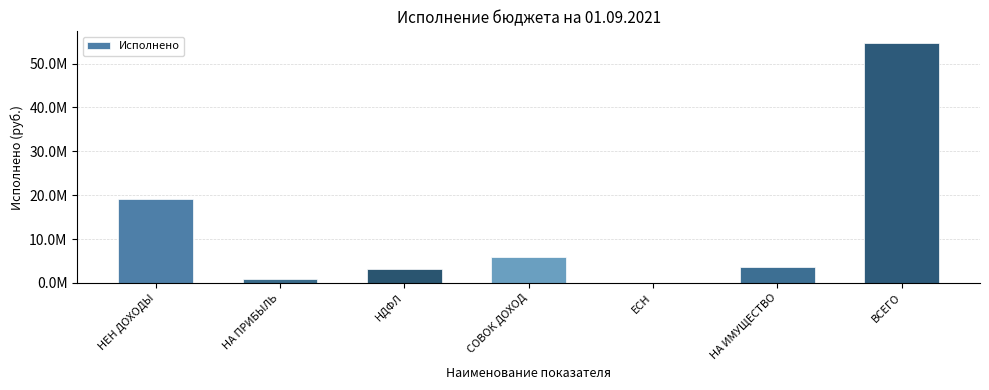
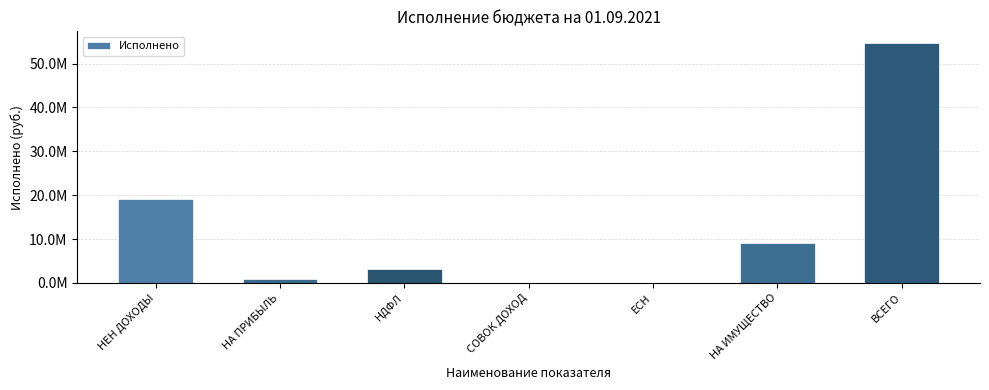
  {
    "НЕН ДОХОДЫ": 19000000,
    "НА ПРИБЫЛЬ": 1000000,
    "НДФЛ": 3000000,
-   "СОВОК ДОХОД": 6000000,
-   "НА ИМУЩЕСТВО": 4000000,
+   "СОВОК ДОХОД": 0,
+   "НА ИМУЩЕСТВО": 9000000,
    "ВСЕГО": 55000000
  }
